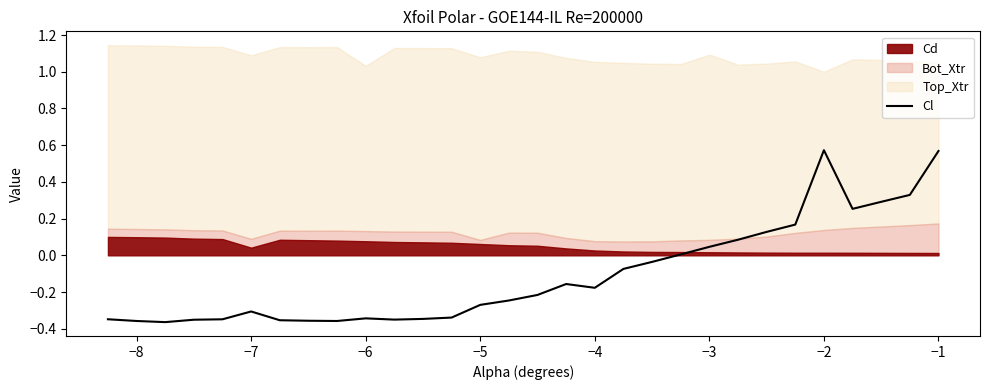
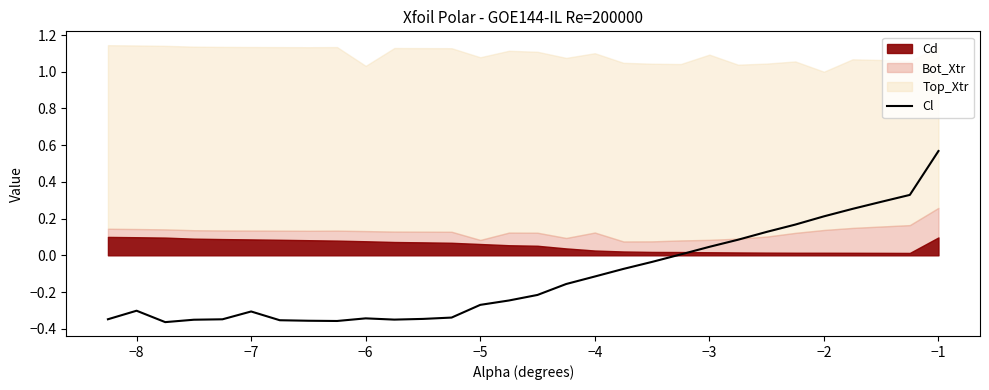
  {
    "Cl": {
-     "−8": -0.36,
+     "−8": -0.30,
      "−7": -0.31,
      "−6": -0.34,
      "−5": -0.27,
-     "−4": -0.18,
+     "−4": -0.12,
      "−3": 0.05,
-     "−2": 0.57,
+     "−2": 0.21,
      "−1": 0.57
    },
    "Cd": {
      "−8": 0.10,
-     "−7": 0.04,
+     "−7": 0.09,
      "−6": 0.08,
      "−5": 0.06,
      "−4": 0.03,
      "−3": 0.02,
      "−2": 0.01,
-     "−1": 0.01
+     "−1": 0.10
    },
    "Bot_Xtr": {
      "−8": 0.04,
      "−7": 0.05,
      "−6": 0.06,
      "−5": 0.02,
-     "−4": 0.05,
+     "−4": 0.10,
      "−3": 0.07,
      "−2": 0.12,
      "−1": 0.16
    },
    "Top_Xtr": {
      "−8": 1.00,
      "−7": 1.00,
      "−6": 0.90,
      "−5": 1.00,
      "−4": 0.98,
      "−3": 1.01,
      "−2": 0.86
    }
  }
